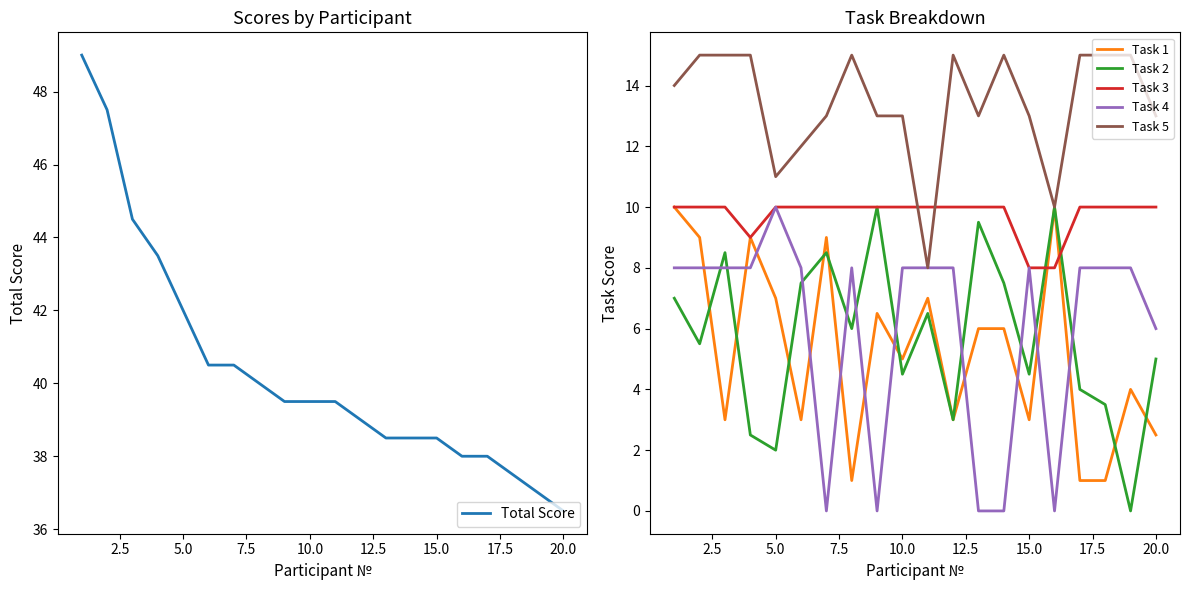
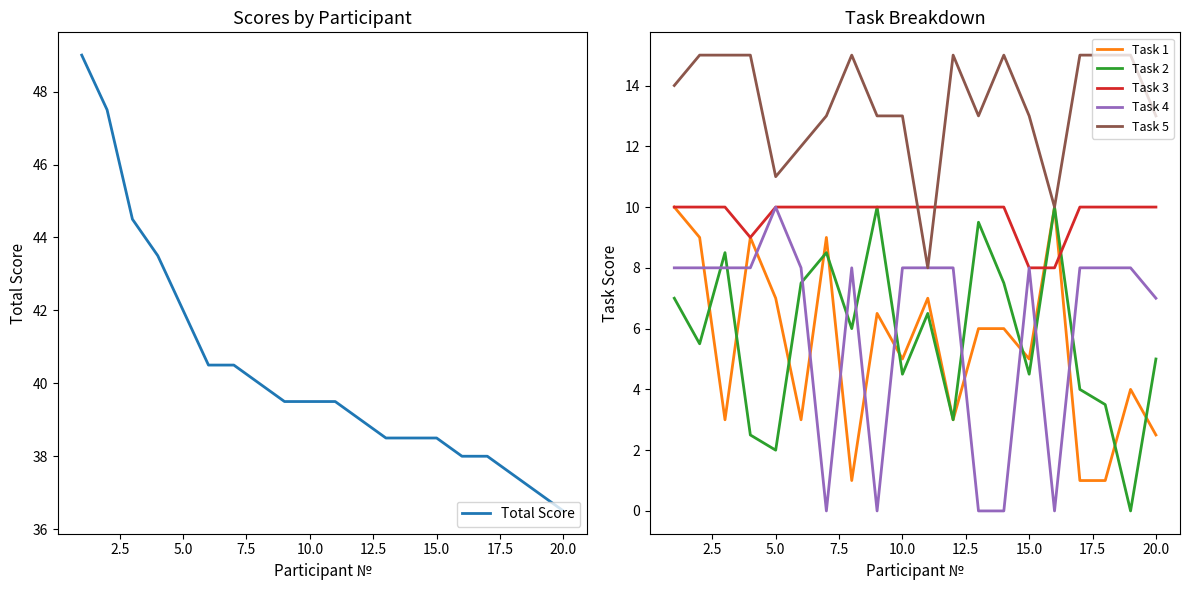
  {
    "Scores by Participant": {
      "5.0": 42.0,
      "10.0": 39.5,
      "15.0": 38.5
    },
    "Task Breakdown": {
      "Task 1": {
        "5.0": 7,
        "10.0": 5,
-       "15.0": 3,
+       "15.0": 5,
        "20.0": 2.5
      },
      "Task 2": {
        "5.0": 2,
        "10.0": 4.5,
        "15.0": 4.5,
        "20.0": 5
      },
      "Task 3": {
        "10.0": 10,
        "20.0": 10
      },
      "Task 4": {
        "10.0": 8,
-       "20.0": 6
+       "20.0": 7
      },
      "Task 5": {
        "5.0": 11,
        "10.0": 13,
        "15.0": 13
      }
    }
  }
